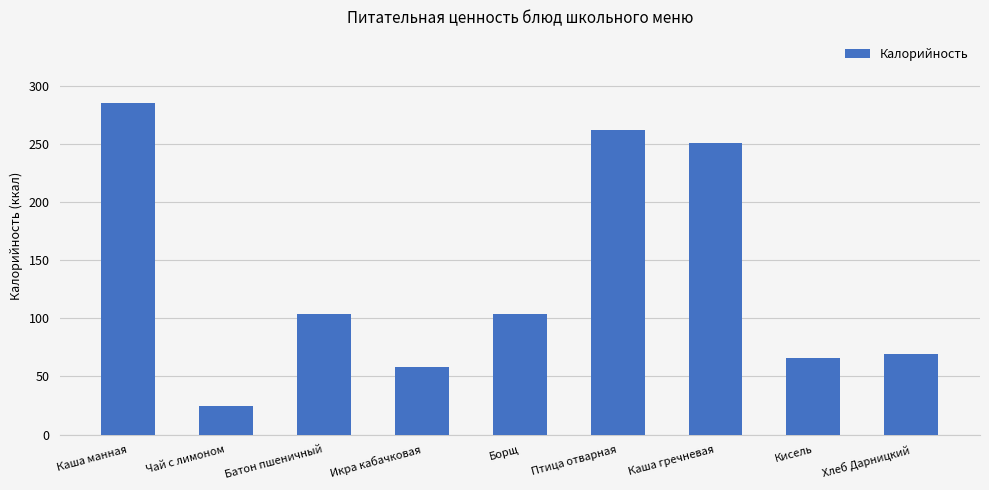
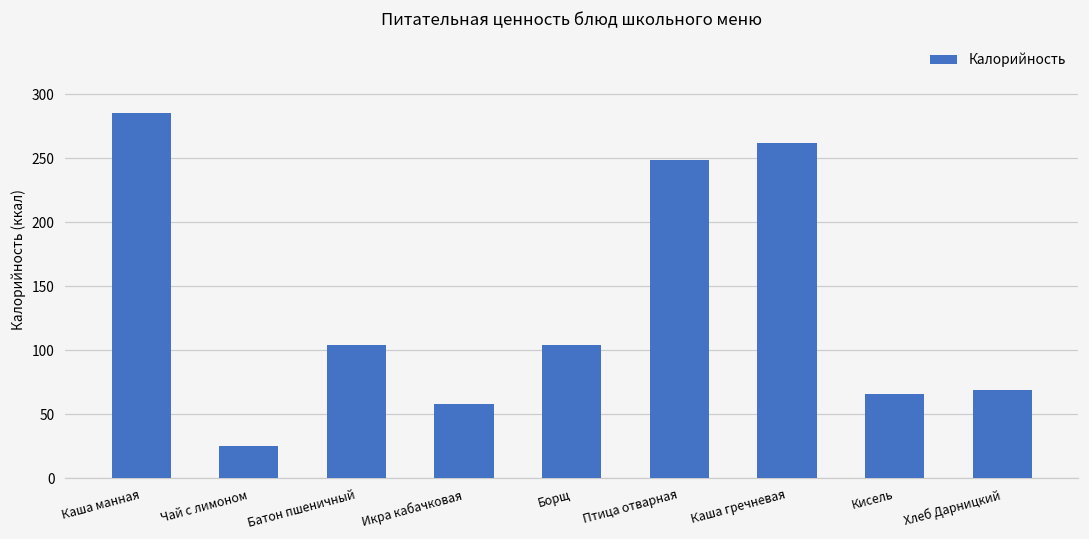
  {
    "Каша манная": 285,
    "Чай с лимоном": 25,
    "Батон пшеничный": 104,
    "Икра кабачковая": 58,
    "Борщ": 104,
-   "Птица отварная": 262,
-   "Каша гречневая": 251,
+   "Птица отварная": 249,
+   "Каша гречневая": 262,
    "Кисель": 66,
    "Хлеб Дарницкий": 69
  }
